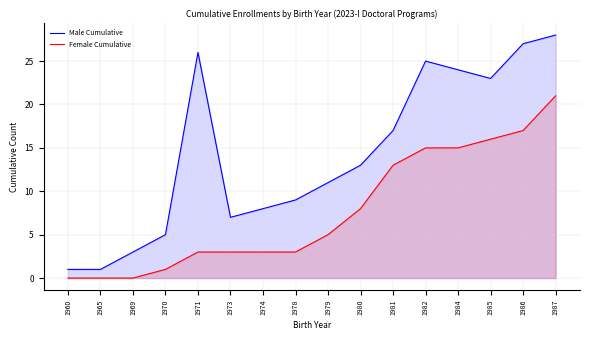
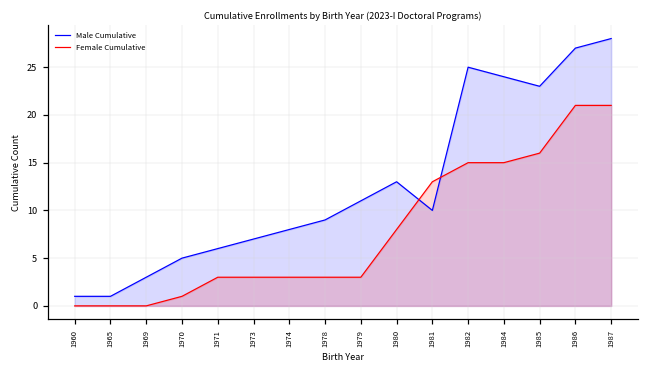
  {
    "Male Cumulative": {
      "1960": 1,
      "1965": 1,
      "1969": 3,
      "1970": 5,
-     "1971": 26,
+     "1971": 6,
      "1973": 7,
      "1974": 8,
      "1978": 9,
      "1979": 11,
      "1980": 13,
-     "1981": 17,
+     "1981": 10,
      "1982": 25,
      "1984": 24,
      "1985": 23,
      "1986": 27,
      "1987": 28
    },
    "Female Cumulative": {
      "1960": 0,
      "1965": 0,
      "1969": 0,
      "1970": 1,
      "1971": 3,
      "1973": 3,
      "1974": 3,
      "1978": 3,
-     "1979": 5,
+     "1979": 3,
      "1980": 8,
      "1981": 13,
      "1982": 15,
      "1984": 15,
      "1985": 16,
-     "1986": 17,
+     "1986": 21,
      "1987": 21
    }
  }
